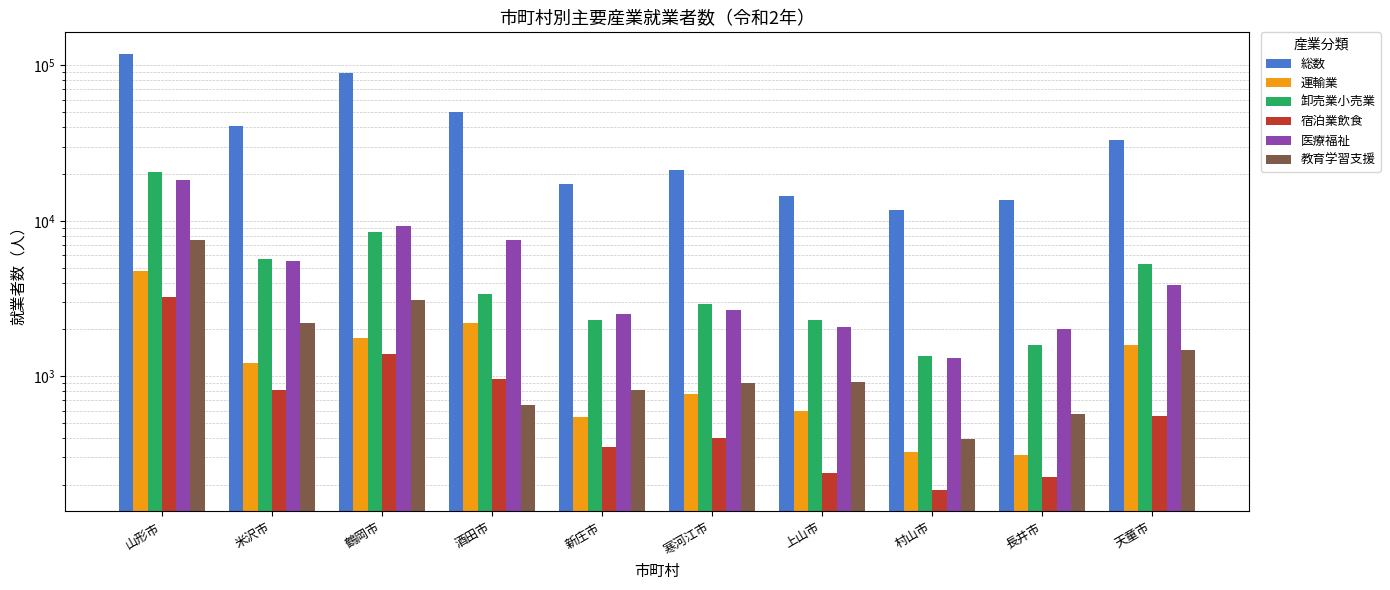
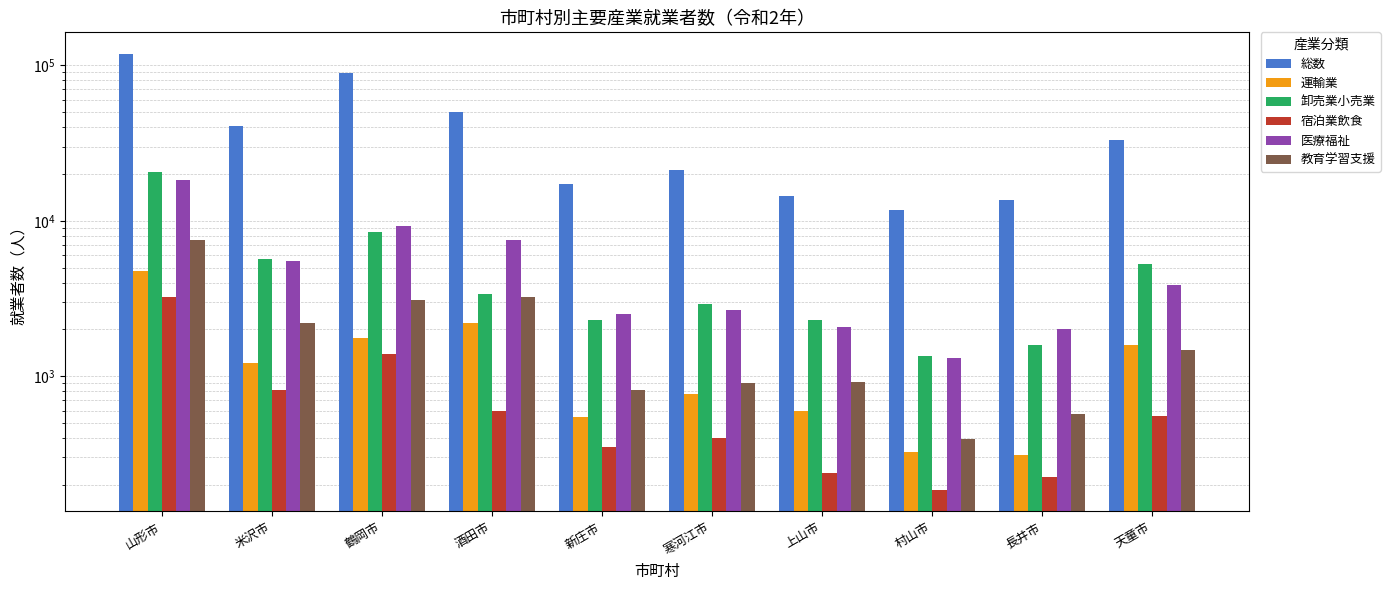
  {
    "総数": {
      "山形市": 120000,
      "米沢市": 41000,
      "鶴岡市": 90000,
      "酒田市": 50000,
      "新庄市": 17000,
      "寒河江市": 21000,
      "上山市": 14000,
      "村山市": 12000,
      "長井市": 14000,
      "天童市": 33000
    },
    "運輸業": {
      "山形市": 4800,
      "米沢市": 1200,
      "鶴岡市": 1700,
      "酒田市": 2200,
      "新庄市": 550,
      "寒河江市": 800,
      "上山市": 600,
      "村山市": 330,
      "長井市": 310,
      "天童市": 1600
    },
    "卸売業小売業": {
      "山形市": 21000,
      "米沢市": 5700,
      "鶴岡市": 8000,
      "酒田市": 3400,
      "新庄市": 2300,
      "寒河江市": 2900,
      "上山市": 2300,
      "村山市": 1300,
      "長井市": 1600,
      "天童市": 5300
    },
    "宿泊業飲食": {
      "山形市": 3200,
      "米沢市": 800,
      "鶴岡市": 1400,
-     "酒田市": 1000,
+     "酒田市": 600,
      "新庄市": 350,
      "寒河江市": 400,
      "上山市": 240,
      "村山市": 190,
      "長井市": 220,
      "天童市": 560
    },
    "医療福祉": {
      "山形市": 18000,
      "米沢市": 5500,
      "鶴岡市": 9000,
      "酒田市": 8000,
      "新庄市": 2500,
      "寒河江市": 2700,
      "上山市": 2100,
      "村山市": 1300,
      "長井市": 2000,
      "天童市": 3900
    },
    "教育学習支援": {
      "山形市": 7000,
      "米沢市": 2200,
      "鶴岡市": 3100,
-     "酒田市": 650,
+     "酒田市": 3200,
      "新庄市": 800,
      "寒河江市": 900,
      "上山市": 900,
      "村山市": 390,
      "長井市": 570,
      "天童市": 1500
    }
  }
